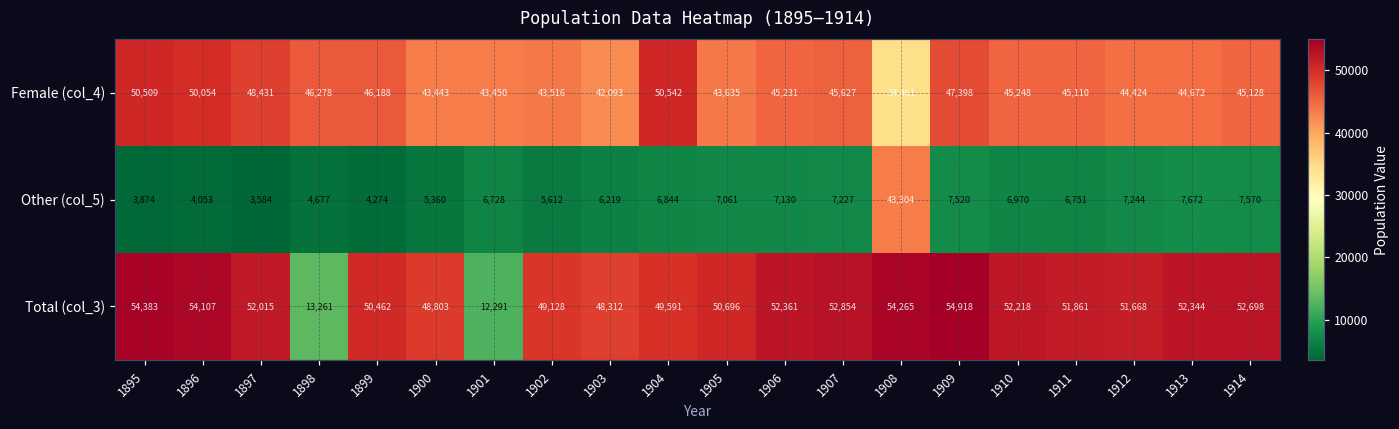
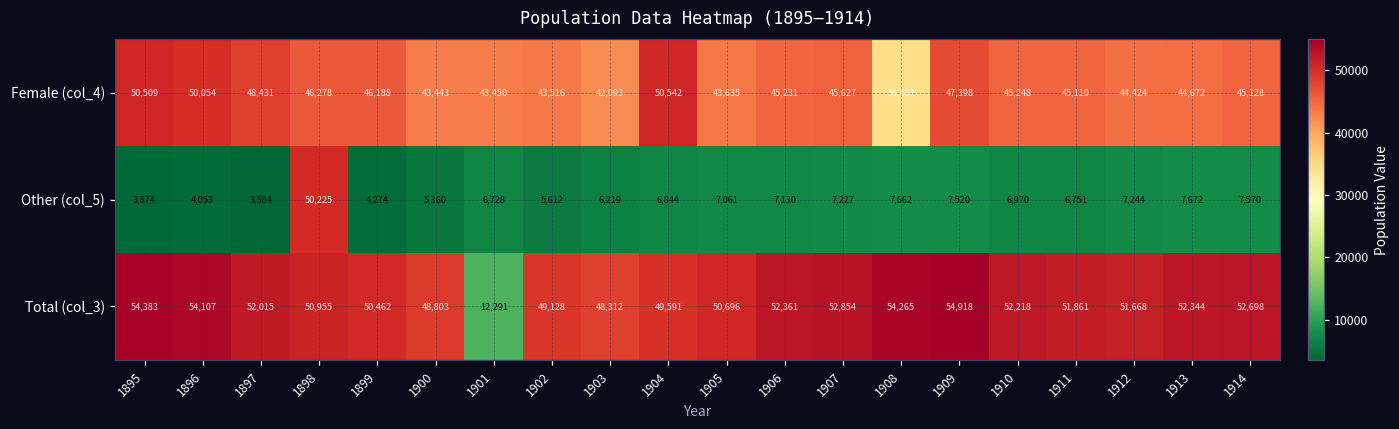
  {
    "Female (col_4)": {
      "1895": "50,509",
      "1896": "50,054",
      "1897": "48,431",
      "1898": "46,278",
      "1899": "46,188",
      "1900": "43,443",
      "1901": "43,450",
      "1902": "43,516",
      "1903": "42,093",
      "1904": "50,542",
      "1905": "43,635",
      "1906": "45,231",
      "1907": "45,627",
      "1908": "34,461",
      "1909": "47,398",
      "1910": "45,248",
      "1911": "45,110",
      "1912": "44,424",
      "1913": "44,672",
      "1914": "45,128"
    },
    "Other (col_5)": {
      "1895": "3,874",
      "1896": "4,053",
      "1897": "3,584",
-     "1898": "4,677",
+     "1898": "50,225",
      "1899": "4,274",
      "1900": "5,360",
      "1901": "6,728",
      "1902": "5,612",
      "1903": "6,219",
      "1904": "6,844",
      "1905": "7,061",
      "1906": "7,130",
      "1907": "7,227",
-     "1908": "43,304",
+     "1908": "7,662",
      "1909": "7,520",
      "1910": "6,970",
      "1911": "6,751",
      "1912": "7,244",
      "1913": "7,672",
      "1914": "7,570"
    },
    "Total (col_3)": {
      "1895": "54,383",
      "1896": "54,107",
      "1897": "52,015",
-     "1898": "13,261",
+     "1898": "50,955",
      "1899": "50,462",
      "1900": "48,803",
      "1901": "12,291",
      "1902": "49,128",
      "1903": "48,312",
      "1904": "49,591",
      "1905": "50,696",
      "1906": "52,361",
      "1907": "52,854",
      "1908": "54,265",
      "1909": "54,918",
      "1910": "52,218",
      "1911": "51,861",
      "1912": "51,668",
      "1913": "52,344",
      "1914": "52,698"
    }
  }
